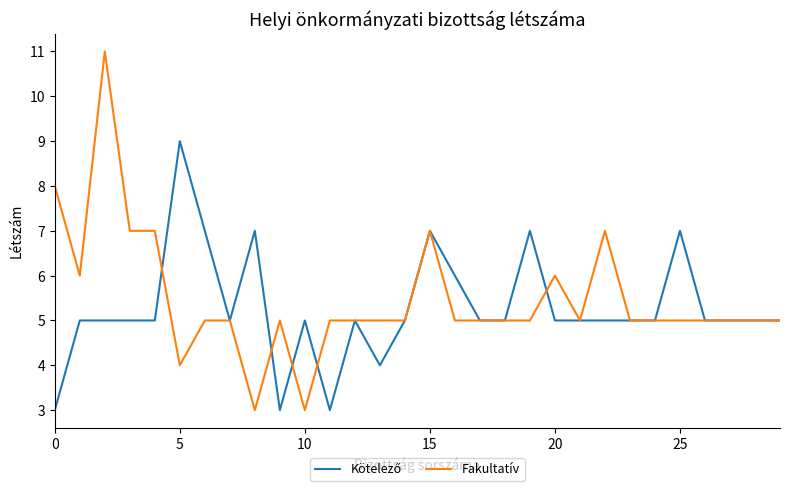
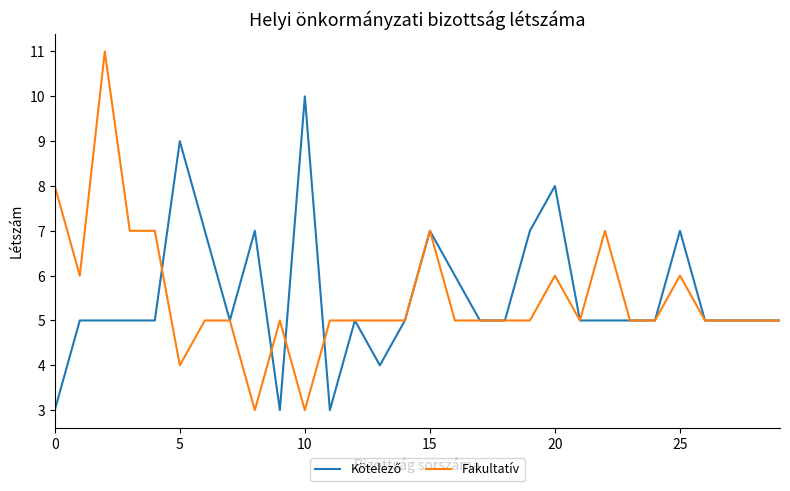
  {
    "Kötelező": {
      "0": 3,
      "5": 9,
-     "10": 5,
-     "20": 5,
+     "10": 10,
+     "20": 8,
      "25": 7
    },
    "Fakultatív": {
      "0": 8,
      "5": 4,
      "10": 3,
      "20": 6,
-     "25": 5
+     "25": 6
    }
  }
